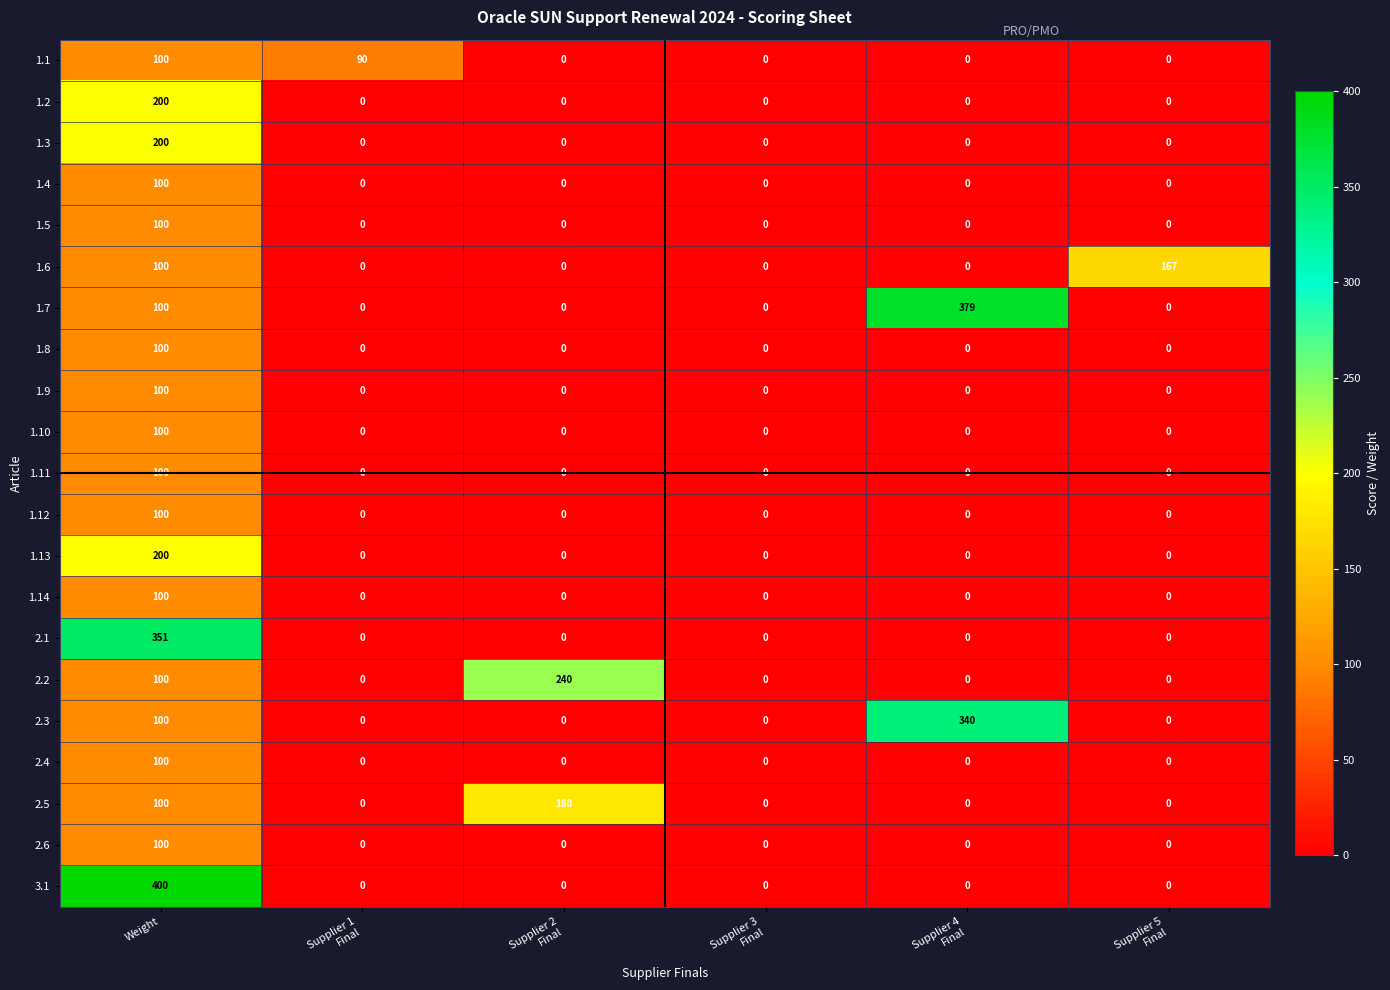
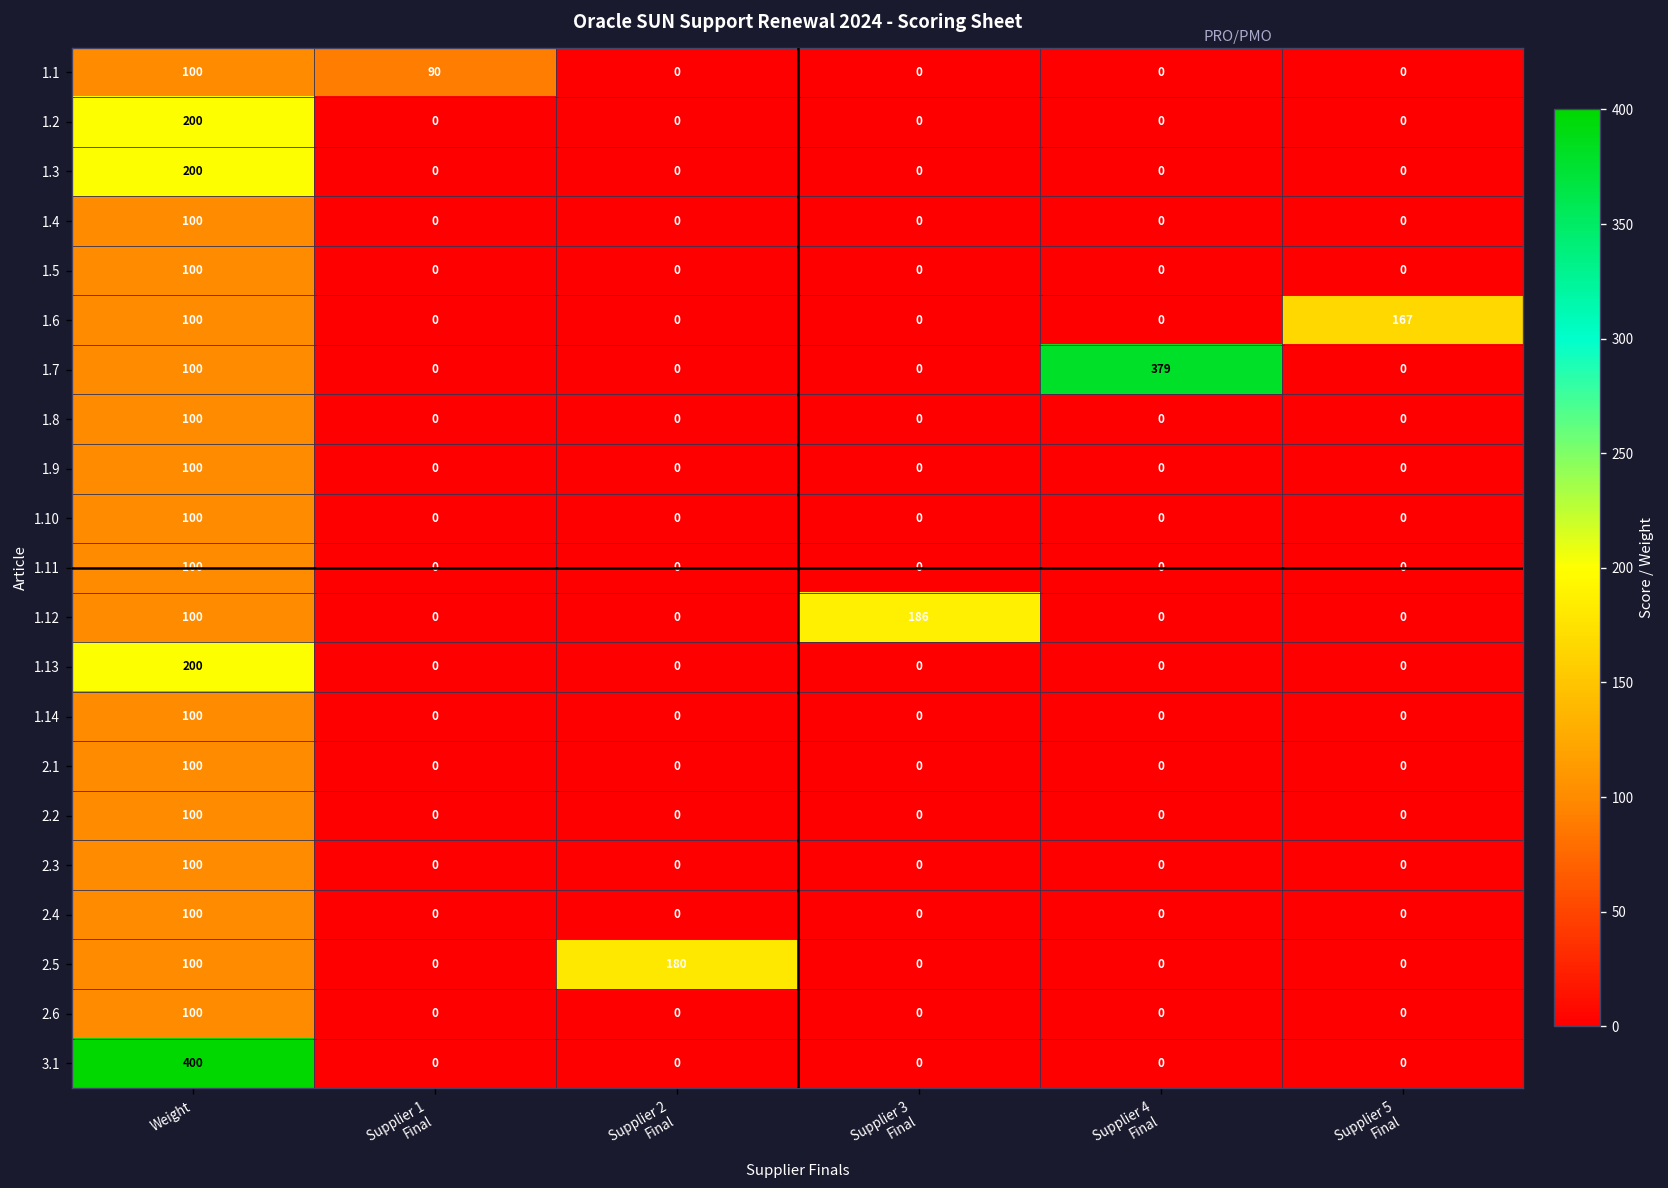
  {
    "1.1": {
      "Weight": 100,
      "Supplier 1 Final": 90,
      "Supplier 2 Final": 0,
      "Supplier 3 Final": 0,
      "Supplier 4 Final": 0,
      "Supplier 5 Final": 0
    },
    "1.2": {
      "Weight": 200,
      "Supplier 1 Final": 0,
      "Supplier 2 Final": 0,
      "Supplier 3 Final": 0,
      "Supplier 4 Final": 0,
      "Supplier 5 Final": 0
    },
    "1.3": {
      "Weight": 200,
      "Supplier 1 Final": 0,
      "Supplier 2 Final": 0,
      "Supplier 3 Final": 0,
      "Supplier 4 Final": 0,
      "Supplier 5 Final": 0
    },
    "1.4": {
      "Weight": 100,
      "Supplier 1 Final": 0,
      "Supplier 2 Final": 0,
      "Supplier 3 Final": 0,
      "Supplier 4 Final": 0,
      "Supplier 5 Final": 0
    },
    "1.5": {
      "Weight": 100,
      "Supplier 1 Final": 0,
      "Supplier 2 Final": 0,
      "Supplier 3 Final": 0,
      "Supplier 4 Final": 0,
      "Supplier 5 Final": 0
    },
    "1.6": {
      "Weight": 100,
      "Supplier 1 Final": 0,
      "Supplier 2 Final": 0,
      "Supplier 3 Final": 0,
      "Supplier 4 Final": 0,
      "Supplier 5 Final": 167
    },
    "1.7": {
      "Weight": 100,
      "Supplier 1 Final": 0,
      "Supplier 2 Final": 0,
      "Supplier 3 Final": 0,
      "Supplier 4 Final": 379,
      "Supplier 5 Final": 0
    },
    "1.8": {
      "Weight": 100,
      "Supplier 1 Final": 0,
      "Supplier 2 Final": 0,
      "Supplier 3 Final": 0,
      "Supplier 4 Final": 0,
      "Supplier 5 Final": 0
    },
    "1.9": {
      "Weight": 100,
      "Supplier 1 Final": 0,
      "Supplier 2 Final": 0,
      "Supplier 3 Final": 0,
      "Supplier 4 Final": 0,
      "Supplier 5 Final": 0
    },
    "1.10": {
      "Weight": 100,
      "Supplier 1 Final": 0,
      "Supplier 2 Final": 0,
      "Supplier 3 Final": 0,
      "Supplier 4 Final": 0,
      "Supplier 5 Final": 0
    },
    "1.11": {
      "Weight": 100,
      "Supplier 1 Final": 0,
      "Supplier 2 Final": 0,
      "Supplier 3 Final": 0,
      "Supplier 4 Final": 0,
      "Supplier 5 Final": 0
    },
    "1.12": {
      "Weight": 100,
      "Supplier 1 Final": 0,
      "Supplier 2 Final": 0,
-     "Supplier 3 Final": 0,
+     "Supplier 3 Final": 186,
      "Supplier 4 Final": 0,
      "Supplier 5 Final": 0
    },
    "1.13": {
      "Weight": 200,
      "Supplier 1 Final": 0,
      "Supplier 2 Final": 0,
      "Supplier 3 Final": 0,
      "Supplier 4 Final": 0,
      "Supplier 5 Final": 0
    },
    "1.14": {
      "Weight": 100,
      "Supplier 1 Final": 0,
      "Supplier 2 Final": 0,
      "Supplier 3 Final": 0,
      "Supplier 4 Final": 0,
      "Supplier 5 Final": 0
    },
    "2.1": {
-     "Weight": 351,
+     "Weight": 100,
      "Supplier 1 Final": 0,
      "Supplier 2 Final": 0,
      "Supplier 3 Final": 0,
      "Supplier 4 Final": 0,
      "Supplier 5 Final": 0
    },
    "2.2": {
      "Weight": 100,
      "Supplier 1 Final": 0,
-     "Supplier 2 Final": 240,
+     "Supplier 2 Final": 0,
      "Supplier 3 Final": 0,
      "Supplier 4 Final": 0,
      "Supplier 5 Final": 0
    },
    "2.3": {
      "Weight": 100,
      "Supplier 1 Final": 0,
      "Supplier 2 Final": 0,
      "Supplier 3 Final": 0,
-     "Supplier 4 Final": 340,
+     "Supplier 4 Final": 0,
      "Supplier 5 Final": 0
    },
    "2.4": {
      "Weight": 100,
      "Supplier 1 Final": 0,
      "Supplier 2 Final": 0,
      "Supplier 3 Final": 0,
      "Supplier 4 Final": 0,
      "Supplier 5 Final": 0
    },
    "2.5": {
      "Weight": 100,
      "Supplier 1 Final": 0,
      "Supplier 2 Final": 180,
      "Supplier 3 Final": 0,
      "Supplier 4 Final": 0,
      "Supplier 5 Final": 0
    },
    "2.6": {
      "Weight": 100,
      "Supplier 1 Final": 0,
      "Supplier 2 Final": 0,
      "Supplier 3 Final": 0,
      "Supplier 4 Final": 0,
      "Supplier 5 Final": 0
    },
    "3.1": {
      "Weight": 400,
      "Supplier 1 Final": 0,
      "Supplier 2 Final": 0,
      "Supplier 3 Final": 0,
      "Supplier 4 Final": 0,
      "Supplier 5 Final": 0
    }
  }
